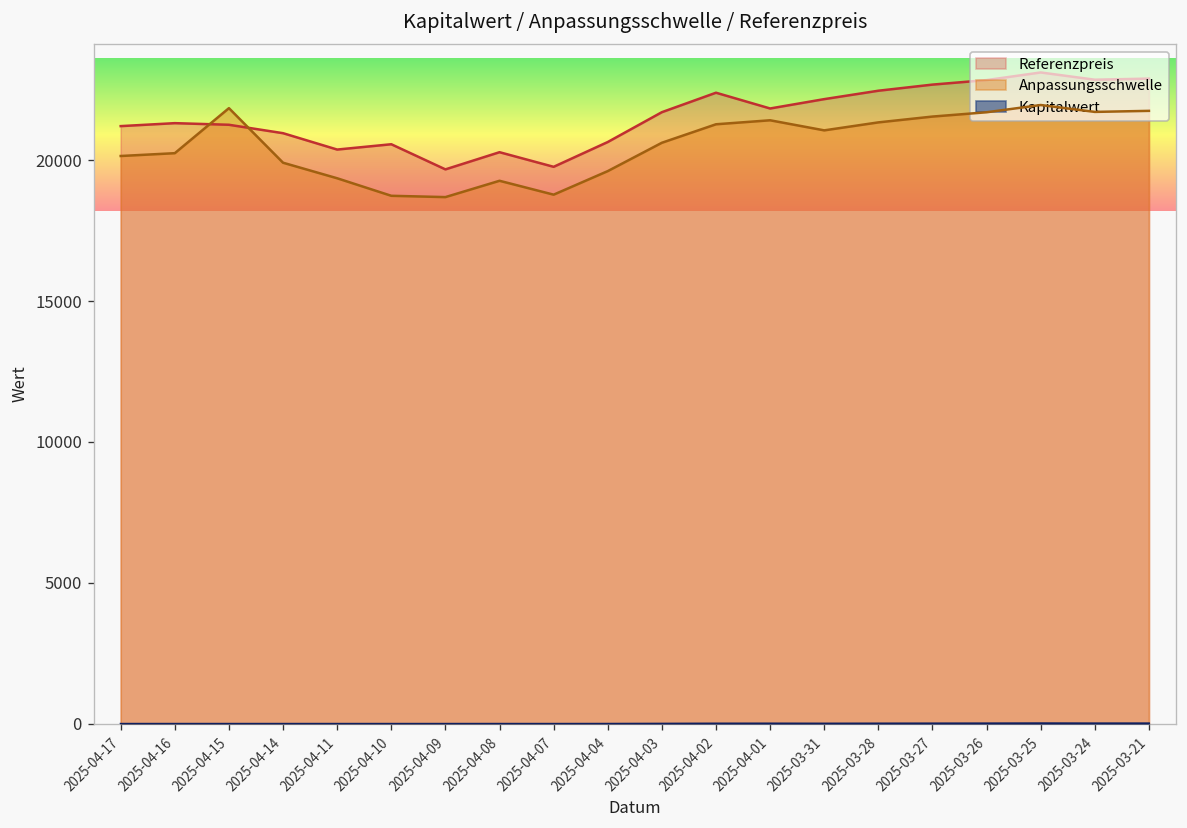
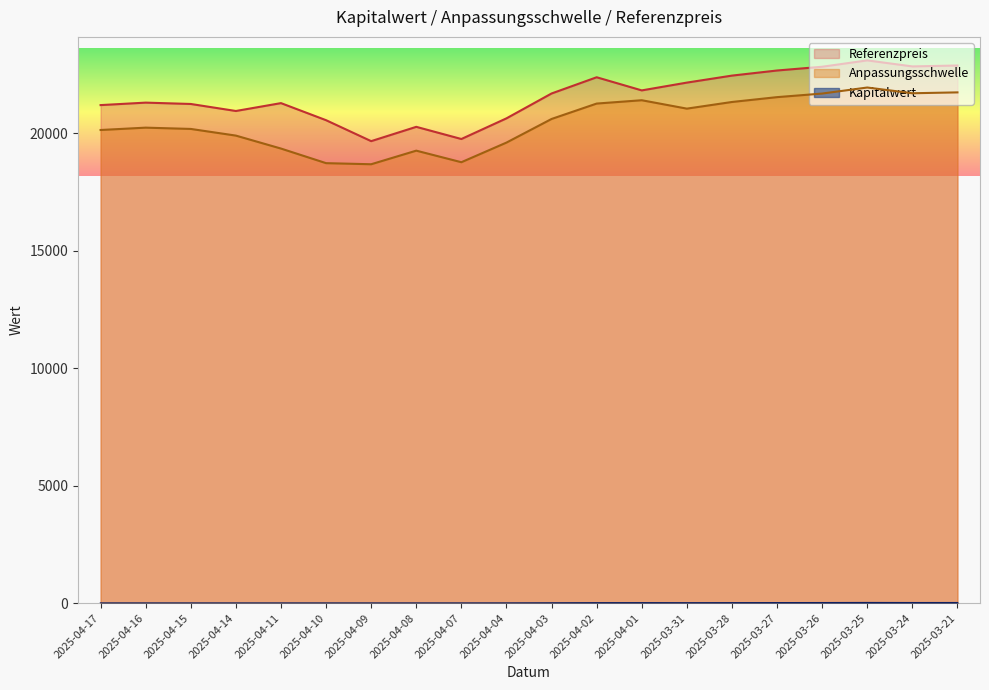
  {
    "Referenzpreis": {
      "2025-04-17": 21200,
      "2025-04-16": 21300,
      "2025-04-15": 21300,
      "2025-04-14": 21000,
-     "2025-04-11": 20400,
+     "2025-04-11": 21300,
      "2025-04-10": 20600,
      "2025-04-09": 19700,
      "2025-04-08": 20300,
      "2025-04-07": 19800,
      "2025-04-04": 20600,
      "2025-04-03": 21700,
      "2025-04-02": 22400,
      "2025-04-01": 21800,
      "2025-03-31": 22200,
      "2025-03-28": 22500,
      "2025-03-27": 22700
    },
    "Anpassungsschwelle": {
      "2025-04-17": 20100,
      "2025-04-16": 20200,
-     "2025-04-15": 21800,
+     "2025-04-15": 20200,
      "2025-04-14": 19900,
      "2025-04-11": 19400,
      "2025-04-10": 18700,
      "2025-04-09": 18700,
      "2025-04-08": 19300,
      "2025-04-07": 18800,
      "2025-04-04": 19600,
      "2025-04-03": 20600,
      "2025-04-02": 21300,
      "2025-04-01": 21400,
      "2025-03-31": 21100,
      "2025-03-28": 21300,
      "2025-03-27": 21500
    },
    "Kapitalwert": {
      "2025-04-17": 0,
      "2025-04-16": 0,
      "2025-04-15": 0,
      "2025-04-14": 0,
      "2025-04-11": 0,
      "2025-04-10": 0,
      "2025-04-09": 0,
      "2025-04-08": 0,
      "2025-04-07": 0,
      "2025-04-04": 0,
      "2025-04-03": 0,
      "2025-04-02": 0,
      "2025-04-01": 0,
      "2025-03-31": 0,
      "2025-03-28": 0,
      "2025-03-27": 0,
      "2025-03-26": 0,
      "2025-03-25": 0,
      "2025-03-24": 0,
      "2025-03-21": 0
    }
  }
